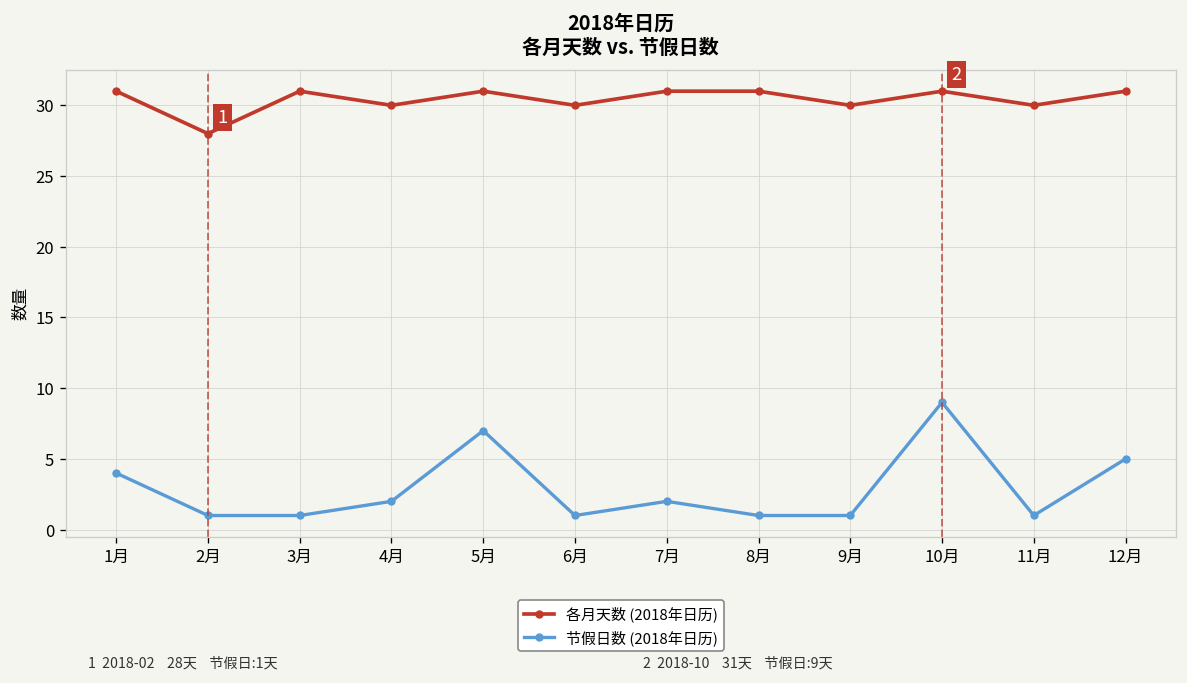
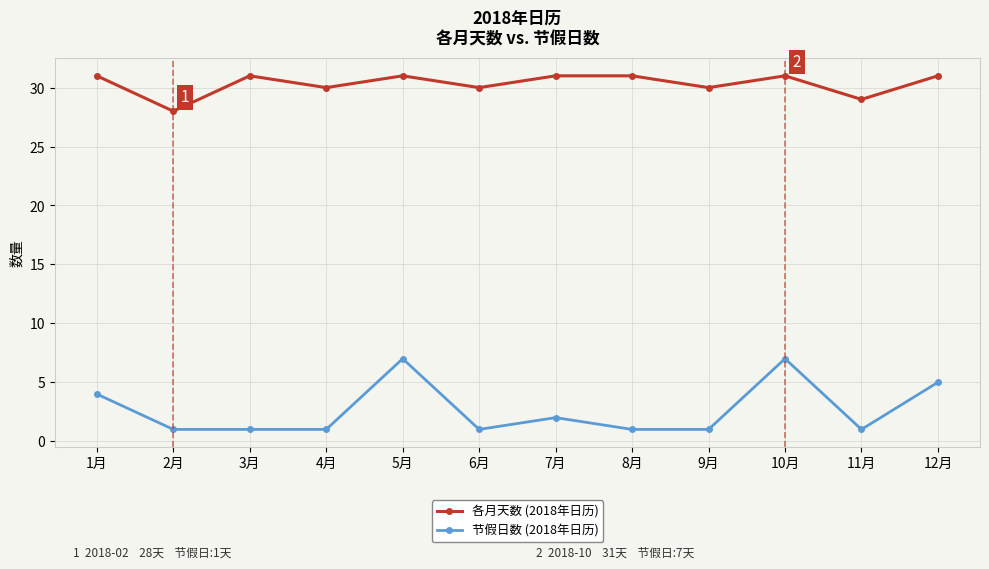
  {
    "各月天数 (2018年日历)": {
      "1月": "31",
      "3月": "31",
      "4月": "30",
      "5月": "31",
      "6月": "30",
      "7月": "31",
      "8月": "31",
      "9月": "30",
-     "11月": "30",
+     "11月": "29",
      "12月": "31"
    },
    "节假日数 (2018年日历)": {
-     "4月": "2",
-     "10月": "9天"
+     "4月": "1",
+     "10月": "7天"
    }
  }
